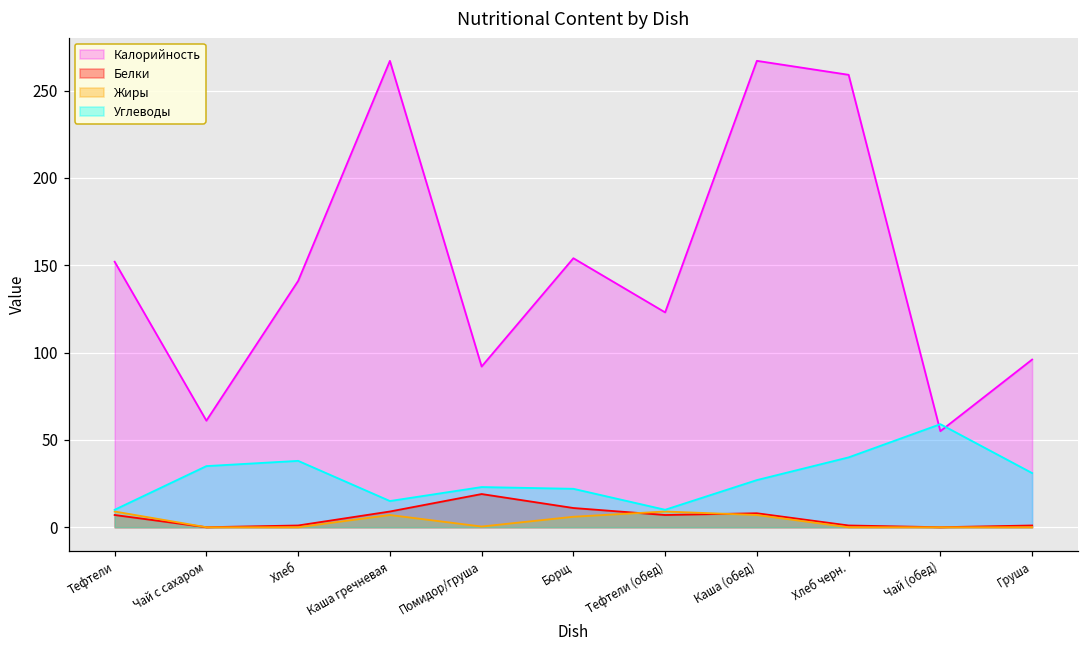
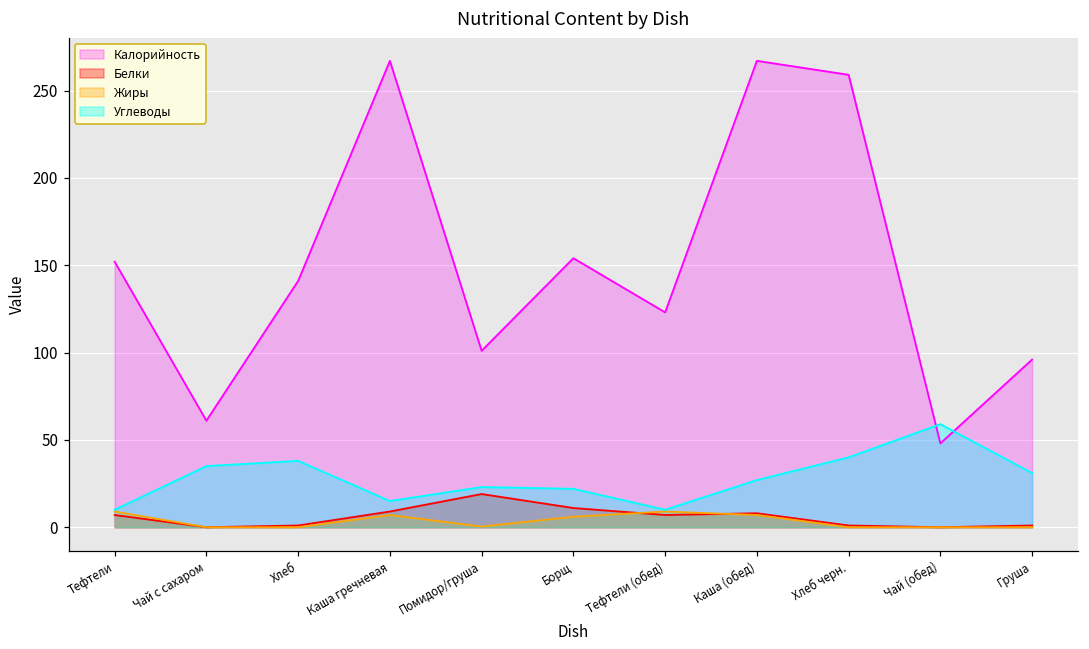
  {
    "Калорийность": {
      "Тефтели": 152,
      "Чай с сахаром": 61,
      "Хлеб": 141,
      "Каша гречневая": 267,
-     "Помидор/груша": 92,
+     "Помидор/груша": 101,
      "Борщ": 154,
      "Тефтели (обед)": 123,
      "Каша (обед)": 267,
      "Хлеб черн.": 259,
-     "Чай (обед)": 55,
+     "Чай (обед)": 48,
      "Груша": 96
    },
    "Белки": {
      "Тефтели": 7,
      "Каша гречневая": 9,
      "Помидор/груша": 19,
      "Борщ": 11,
      "Тефтели (обед)": 7
    },
    "Жиры": {
      "Каша гречневая": 7,
      "Помидор/груша": 0,
      "Борщ": 6
    },
    "Углеводы": {
      "Чай с сахаром": 35,
      "Хлеб": 38,
      "Каша гречневая": 15,
      "Помидор/груша": 23,
      "Борщ": 22,
      "Каша (обед)": 27,
      "Хлеб черн.": 40,
      "Чай (обед)": 59,
      "Груша": 31
    }
  }
